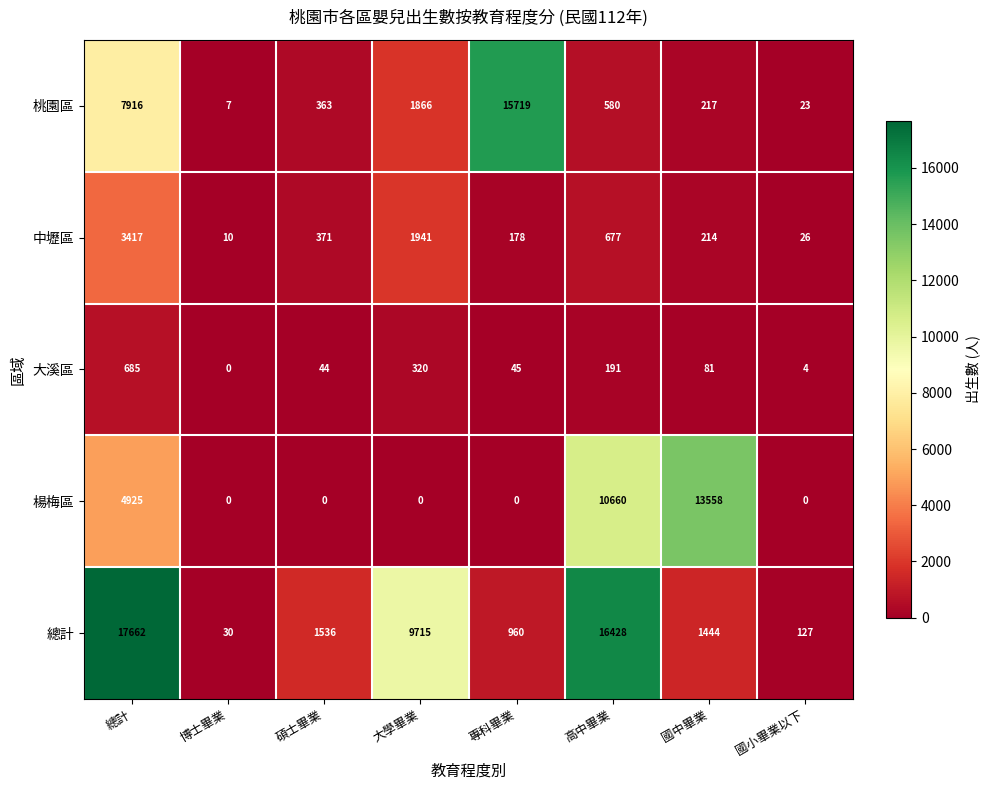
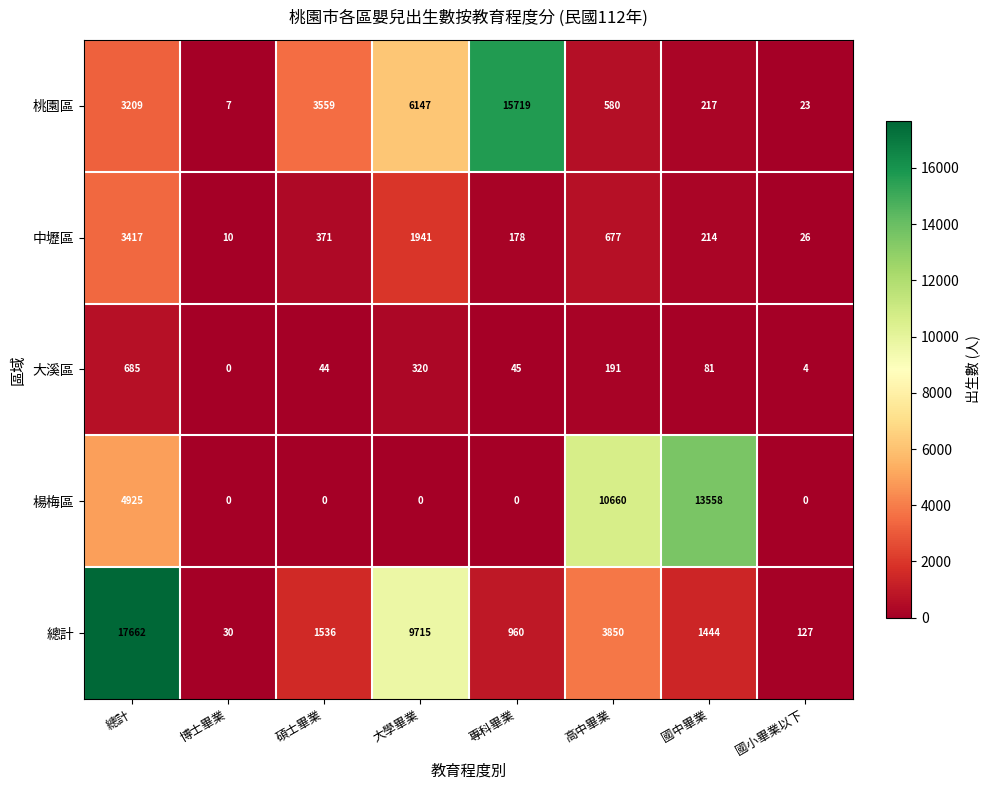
  {
    "桃園區": {
-     "總計": 7916,
+     "總計": 3209,
      "博士畢業": 7,
-     "碩士畢業": 363,
-     "大學畢業": 1866,
+     "碩士畢業": 3559,
+     "大學畢業": 6147,
      "專科畢業": 15719,
      "高中畢業": 580,
      "國中畢業": 217,
      "國小畢業以下": 23
    },
    "中壢區": {
      "總計": 3417,
      "博士畢業": 10,
      "碩士畢業": 371,
      "大學畢業": 1941,
      "專科畢業": 178,
      "高中畢業": 677,
      "國中畢業": 214,
      "國小畢業以下": 26
    },
    "大溪區": {
      "總計": 685,
      "博士畢業": 0,
      "碩士畢業": 44,
      "大學畢業": 320,
      "專科畢業": 45,
      "高中畢業": 191,
      "國中畢業": 81,
      "國小畢業以下": 4
    },
    "楊梅區": {
      "總計": 4925,
      "博士畢業": 0,
      "碩士畢業": 0,
      "大學畢業": 0,
      "專科畢業": 0,
      "高中畢業": 10660,
      "國中畢業": 13558,
      "國小畢業以下": 0
    },
    "總計": {
      "總計": 17662,
      "博士畢業": 30,
      "碩士畢業": 1536,
      "大學畢業": 9715,
      "專科畢業": 960,
-     "高中畢業": 16428,
+     "高中畢業": 3850,
      "國中畢業": 1444,
      "國小畢業以下": 127
    }
  }
